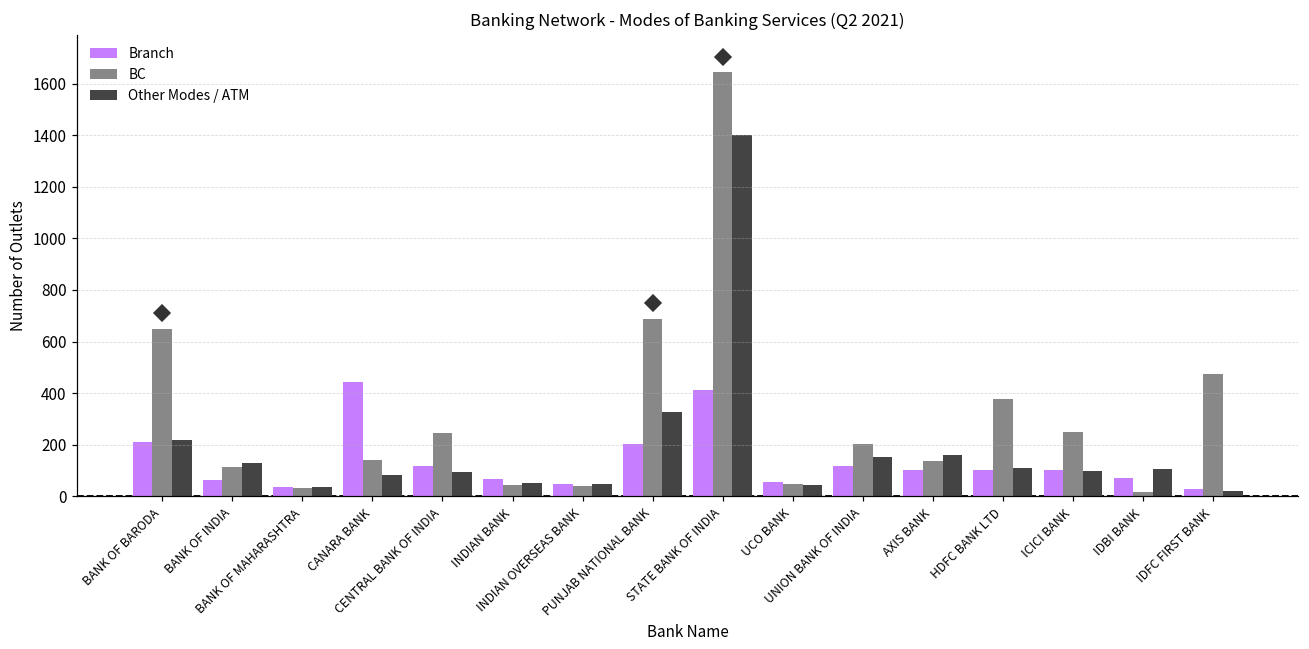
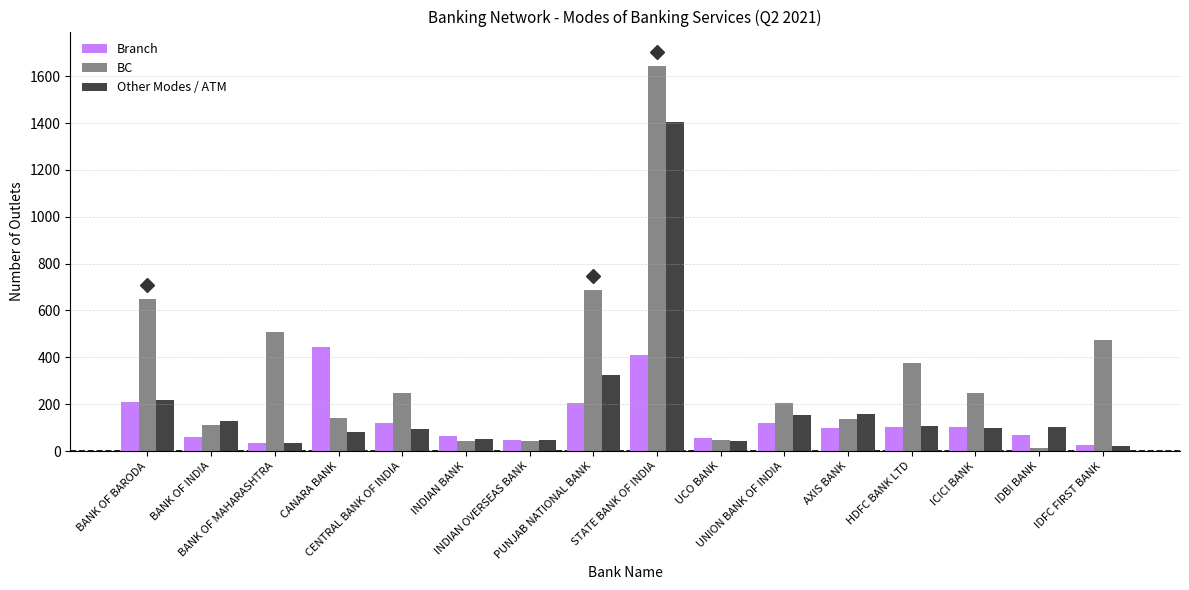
  {
    "Branch": {
      "BANK OF BARODA": 210,
      "BANK OF INDIA": 60,
      "BANK OF MAHARASHTRA": 40,
      "CANARA BANK": 450,
      "CENTRAL BANK OF INDIA": 120,
      "INDIAN BANK": 70,
      "INDIAN OVERSEAS BANK": 50,
      "PUNJAB NATIONAL BANK": 200,
      "STATE BANK OF INDIA": 410,
      "UCO BANK": 60,
      "UNION BANK OF INDIA": 120,
      "AXIS BANK": 100,
      "HDFC BANK LTD": 100,
      "ICICI BANK": 100,
      "IDBI BANK": 70,
      "IDFC FIRST BANK": 30
    },
    "BC": {
      "BANK OF BARODA": 650,
      "BANK OF INDIA": 110,
-     "BANK OF MAHARASHTRA": 30,
+     "BANK OF MAHARASHTRA": 510,
      "CANARA BANK": 140,
      "CENTRAL BANK OF INDIA": 250,
      "INDIAN BANK": 40,
      "INDIAN OVERSEAS BANK": 40,
      "PUNJAB NATIONAL BANK": 690,
      "STATE BANK OF INDIA": 1650,
      "UCO BANK": 50,
      "UNION BANK OF INDIA": 200,
      "AXIS BANK": 140,
      "HDFC BANK LTD": 380,
      "ICICI BANK": 250,
      "IDBI BANK": 20,
      "IDFC FIRST BANK": 470
    }
  }
